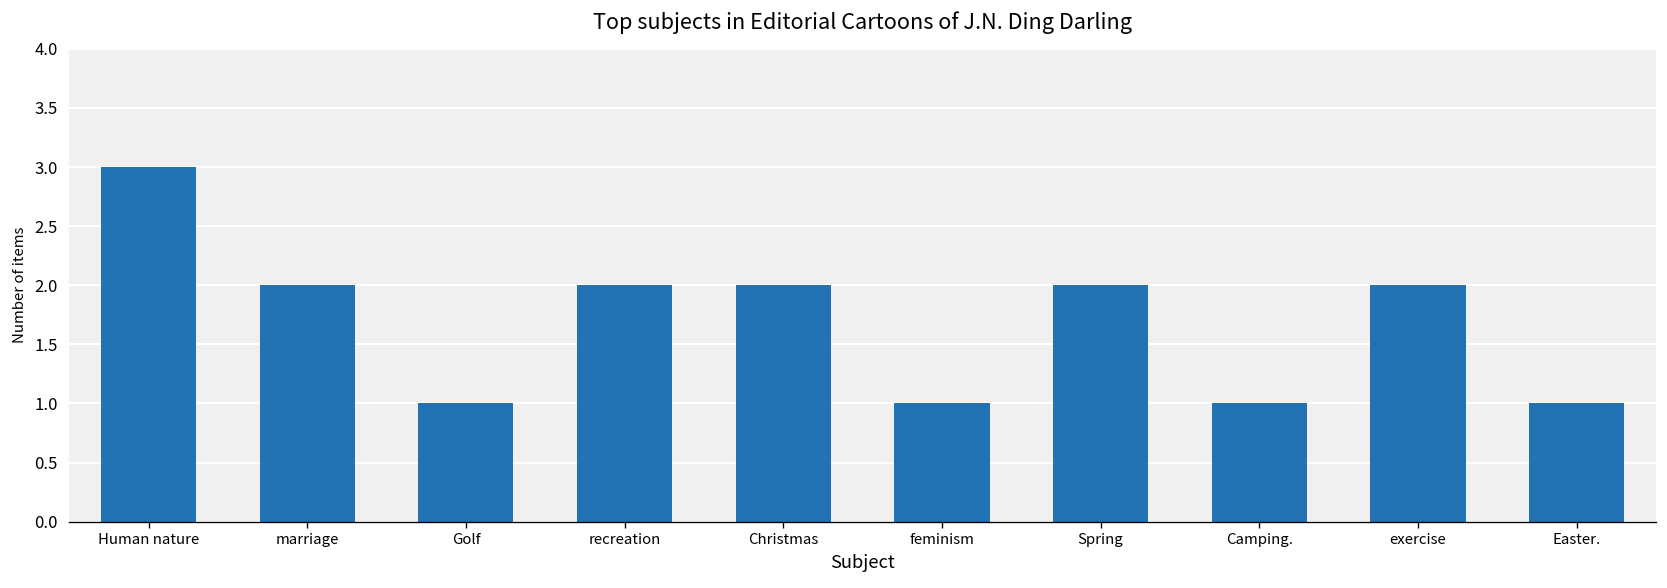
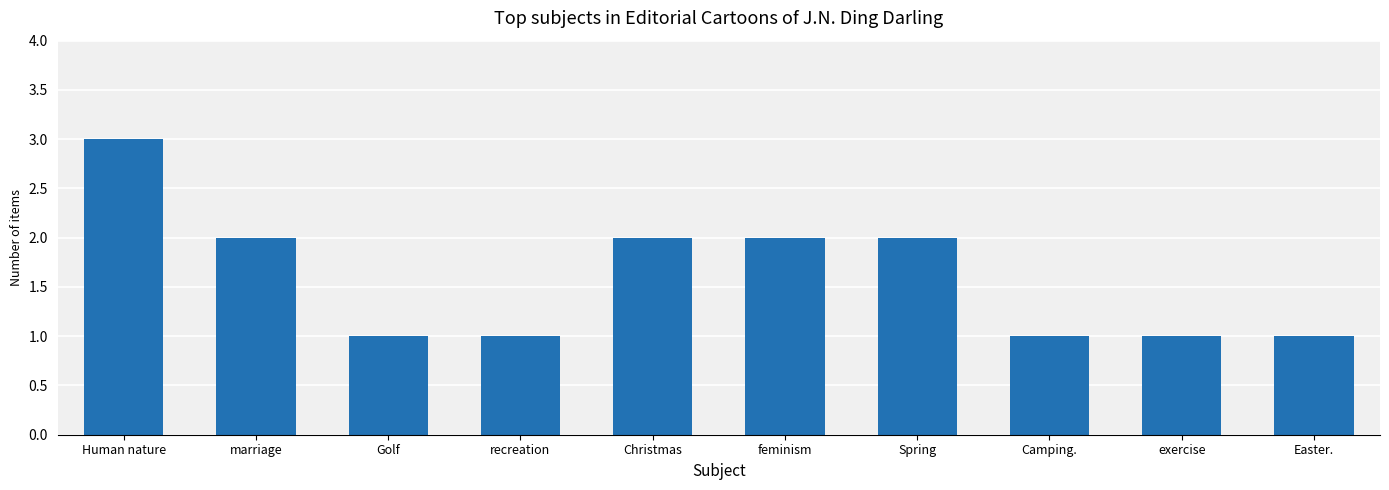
  {
    "Human nature": 3,
    "marriage": 2,
    "Golf": 1,
-   "recreation": 2,
+   "recreation": 1,
    "Christmas": 2,
-   "feminism": 1,
+   "feminism": 2,
    "Spring": 2,
    "Camping.": 1,
-   "exercise": 2,
+   "exercise": 1,
    "Easter.": 1
  }
